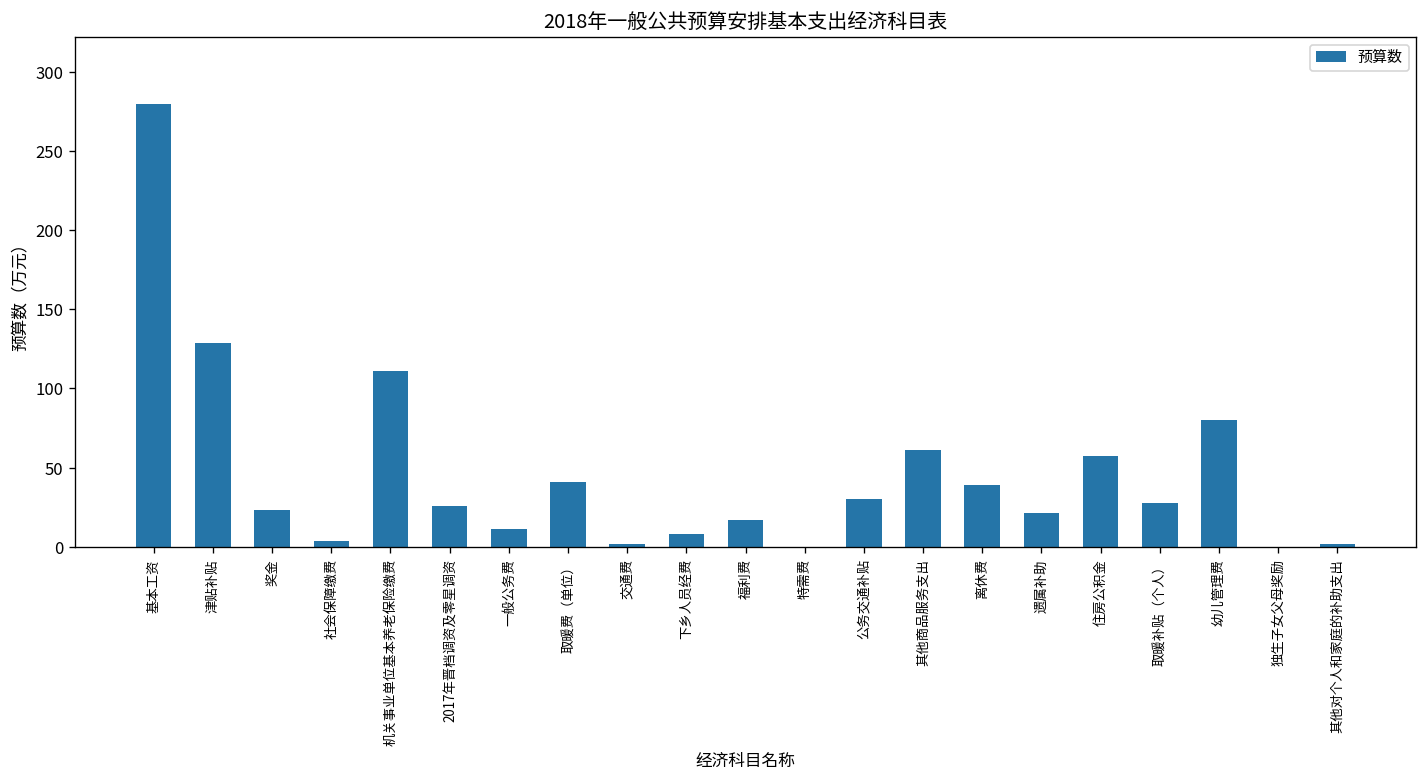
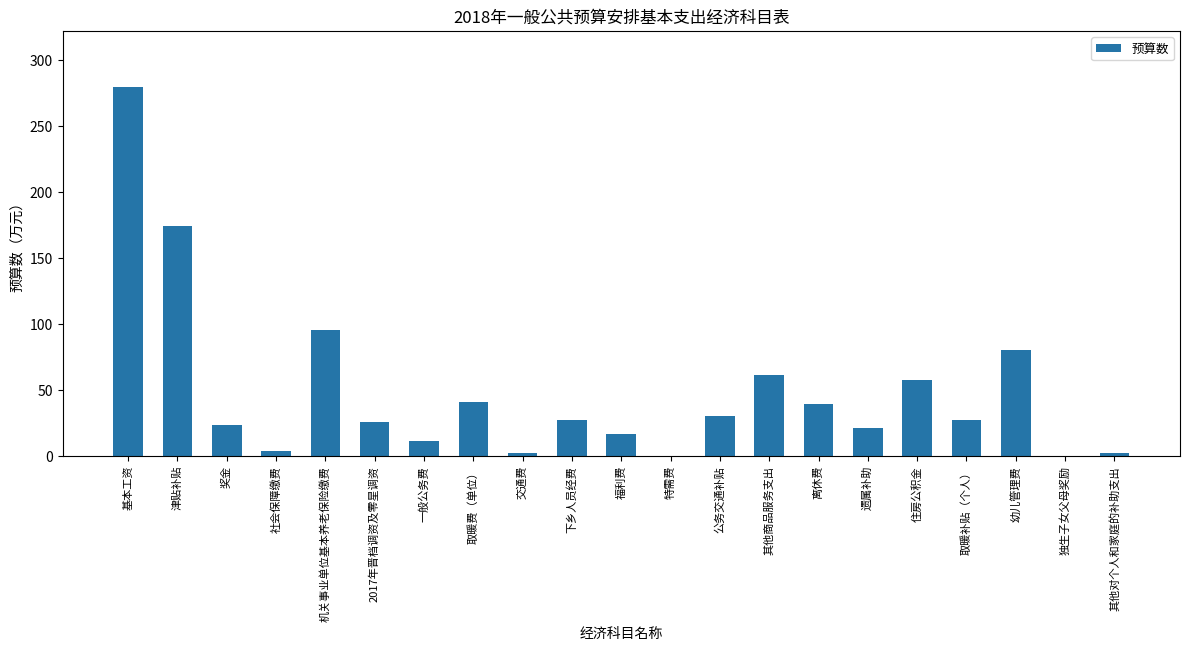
  {
    "基本工资": 280,
-   "津贴补贴": 128,
+   "津贴补贴": 174,
    "奖金": 23,
    "社会保障缴费": 3,
-   "机关事业单位基本养老保险缴费": 111,
+   "机关事业单位基本养老保险缴费": 95,
    "2017年晋档调资及零星调资": 26,
    "一般公务费": 11,
    "取暖费（单位）": 41,
    "交通费": 2,
-   "下乡人员经费": 8,
+   "下乡人员经费": 27,
    "福利费": 17,
    "公务交通补贴": 30,
    "其他商品服务支出": 61,
    "离休费": 39,
    "遗属补助": 21,
    "住房公积金": 57,
    "取暖补贴（个人）": 27,
    "幼儿管理费": 80,
    "其他对个人和家庭的补助支出": 2
  }
